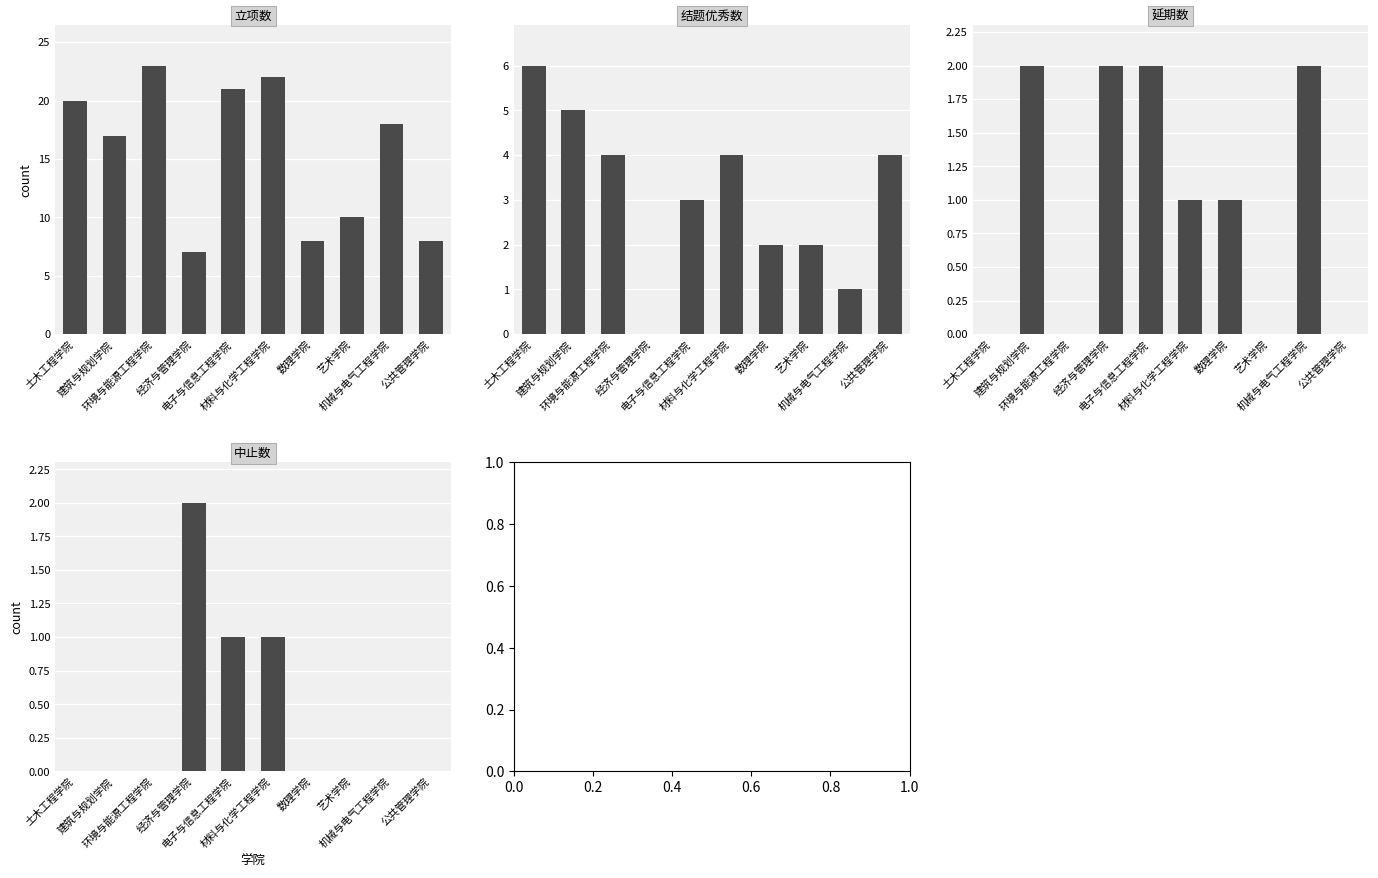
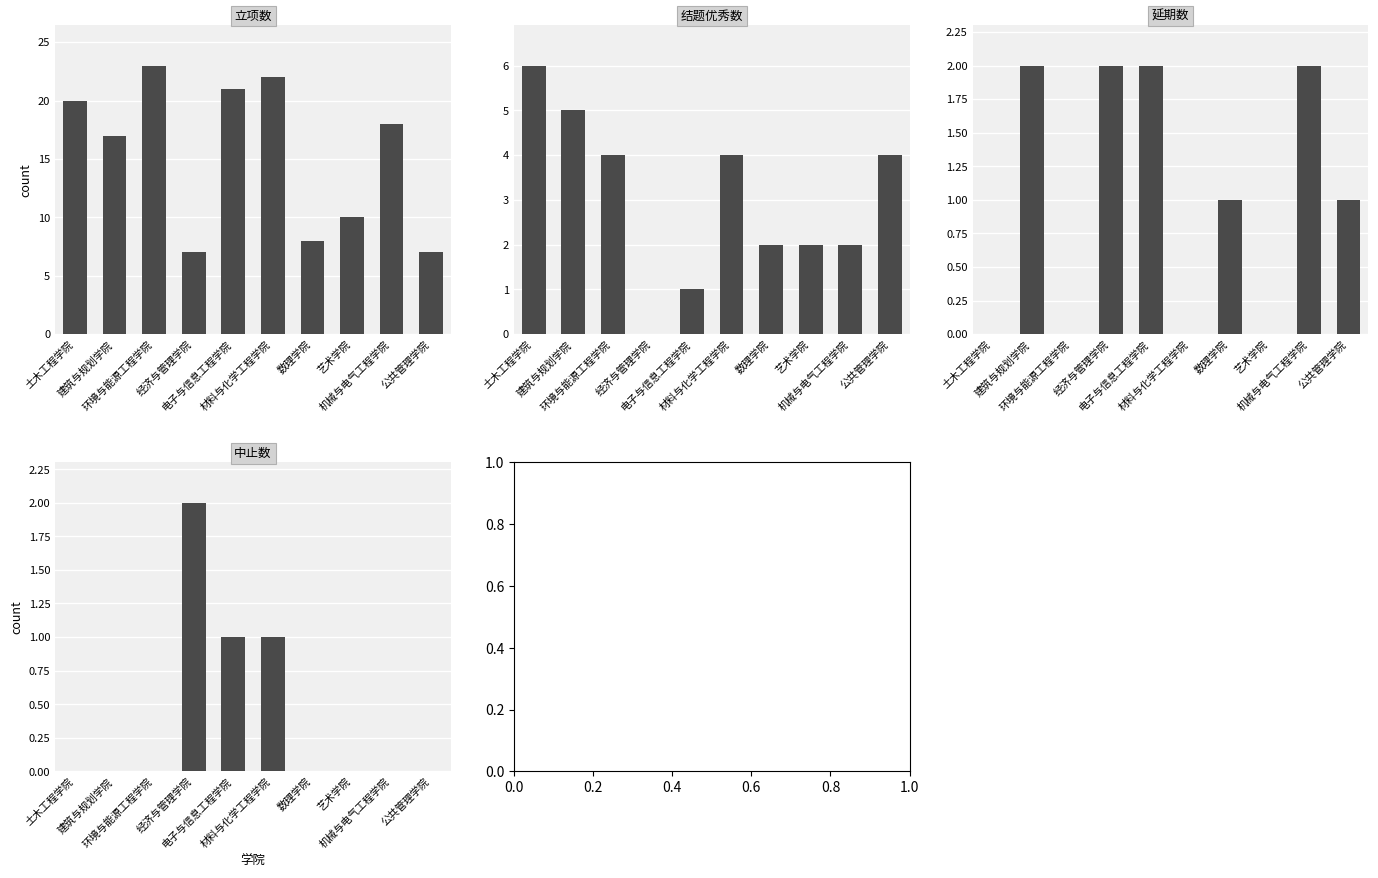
  {
    "立项数": {
      "土木工程学院": 20,
      "建筑与规划学院": 17,
      "环境与能源工程学院": 23,
      "经济与管理学院": 7,
      "电子与信息工程学院": 21,
      "材料与化学工程学院": 22,
      "数理学院": 8,
      "艺术学院": 10,
      "机械与电气工程学院": 18,
-     "公共管理学院": 8
+     "公共管理学院": 7
    },
    "结题优秀数": {
      "土木工程学院": 6,
      "建筑与规划学院": 5,
      "环境与能源工程学院": 4,
      "经济与管理学院": 0,
-     "电子与信息工程学院": 3,
+     "电子与信息工程学院": 1,
      "材料与化学工程学院": 4,
      "数理学院": 2,
      "艺术学院": 2,
-     "机械与电气工程学院": 1,
+     "机械与电气工程学院": 2,
      "公共管理学院": 4
    },
    "延期数": {
      "土木工程学院": 0,
      "建筑与规划学院": 2,
      "环境与能源工程学院": 0,
      "经济与管理学院": 2,
      "电子与信息工程学院": 2,
-     "材料与化学工程学院": 1,
+     "材料与化学工程学院": 0,
      "数理学院": 1,
      "艺术学院": 0,
      "机械与电气工程学院": 2,
-     "公共管理学院": 0
+     "公共管理学院": 1
    },
    "中止数": {
      "土木工程学院": 0.00,
      "建筑与规划学院": 0.00,
      "环境与能源工程学院": 0.00,
      "经济与管理学院": 2.00,
      "电子与信息工程学院": 1.00,
      "材料与化学工程学院": 1.00,
      "数理学院": 0.00,
      "艺术学院": 0.00,
      "机械与电气工程学院": 0.00,
      "公共管理学院": 0.00
    }
  }
